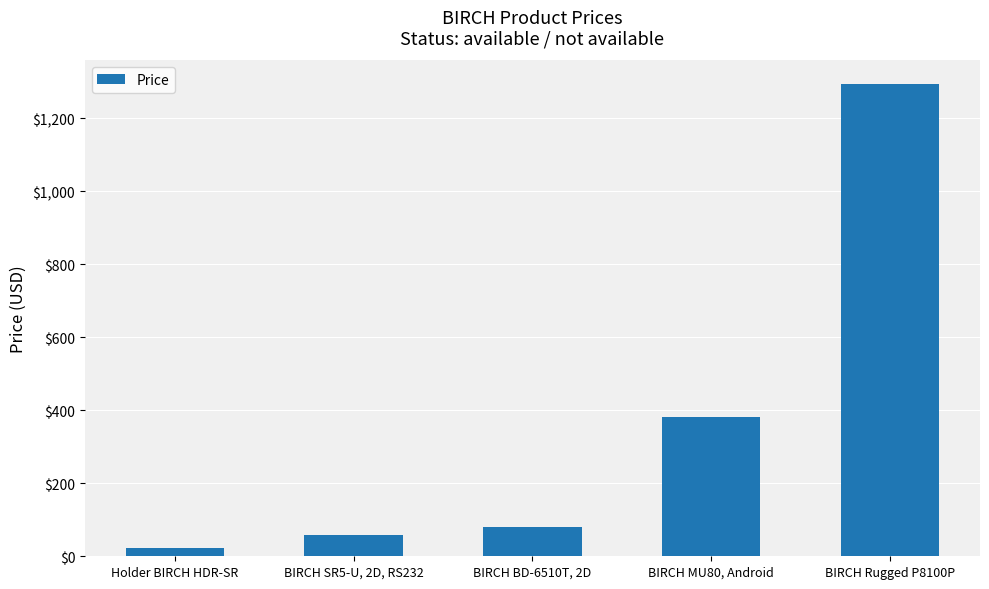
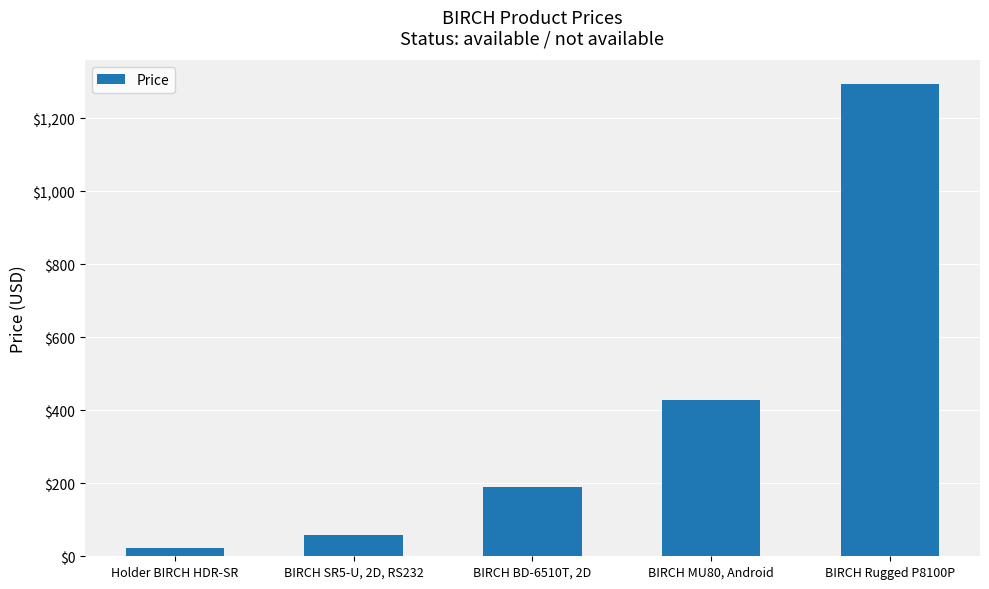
  {
    "Holder BIRCH HDR-SR": "$20",
    "BIRCH SR5-U, 2D, RS232": "$60",
-   "BIRCH BD-6510T, 2D": "$80",
-   "BIRCH MU80, Android": "$380",
+   "BIRCH BD-6510T, 2D": "$190",
+   "BIRCH MU80, Android": "$430",
    "BIRCH Rugged P8100P": "$1,290"
  }
